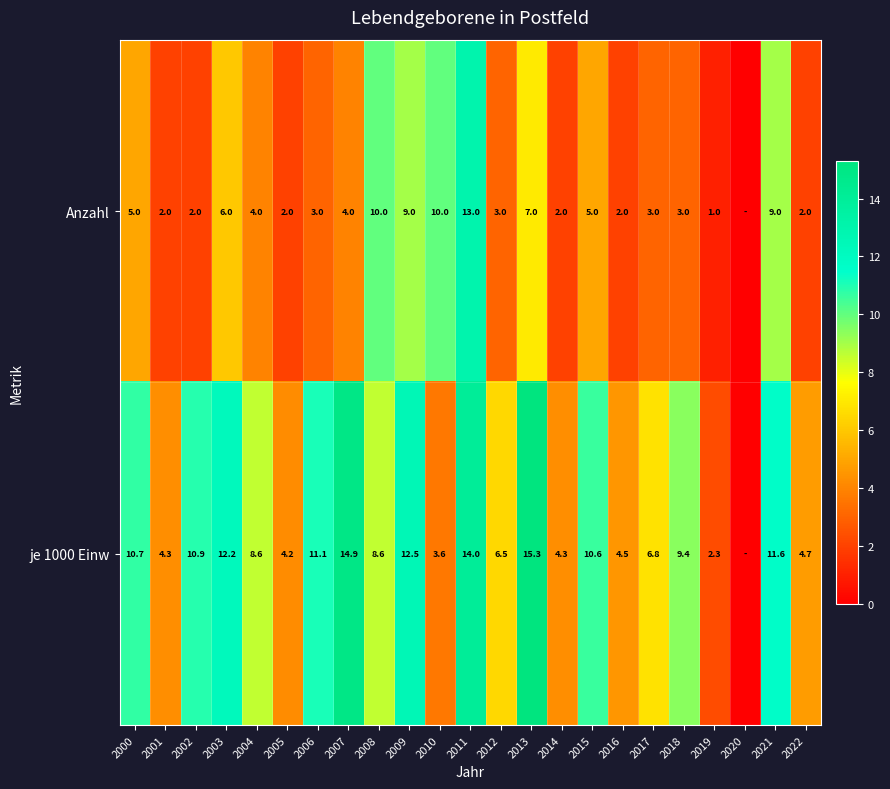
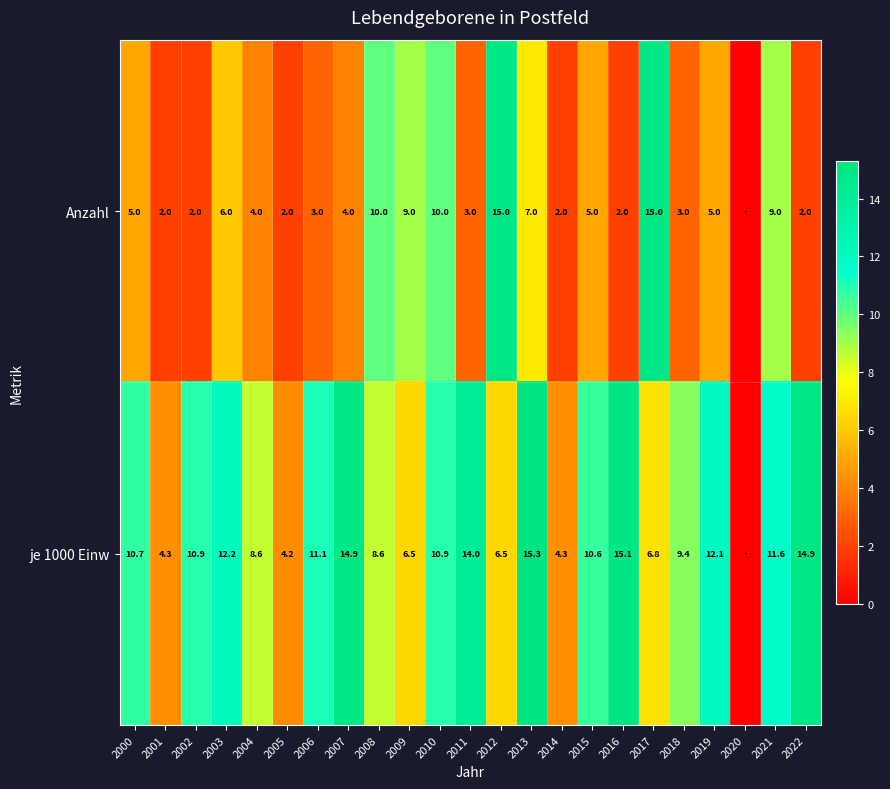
  {
    "Anzahl": {
      "2000": 5.0,
      "2001": 2.0,
      "2002": 2.0,
      "2003": 6.0,
      "2004": 4.0,
      "2005": 2.0,
      "2006": 3.0,
      "2007": 4.0,
      "2008": 10.0,
      "2009": 9.0,
      "2010": 10.0,
-     "2011": 13.0,
-     "2012": 3.0,
+     "2011": 3.0,
+     "2012": 15.0,
      "2013": 7.0,
      "2014": 2.0,
      "2015": 5.0,
      "2016": 2.0,
-     "2017": 3.0,
+     "2017": 15.0,
      "2018": 3.0,
-     "2019": 1.0,
+     "2019": 5.0,
      "2021": 9.0,
      "2022": 2.0
    },
    "je 1000 Einw": {
      "2000": 10.7,
      "2001": 4.3,
      "2002": 10.9,
      "2003": 12.2,
      "2004": 8.6,
      "2005": 4.2,
      "2006": 11.1,
      "2007": 14.9,
      "2008": 8.6,
-     "2009": 12.5,
-     "2010": 3.6,
+     "2009": 6.5,
+     "2010": 10.9,
      "2011": 14.0,
      "2012": 6.5,
      "2013": 15.3,
      "2014": 4.3,
      "2015": 10.6,
-     "2016": 4.5,
+     "2016": 15.1,
      "2017": 6.8,
      "2018": 9.4,
-     "2019": 2.3,
+     "2019": 12.1,
      "2021": 11.6,
-     "2022": 4.7
+     "2022": 14.9
    }
  }
